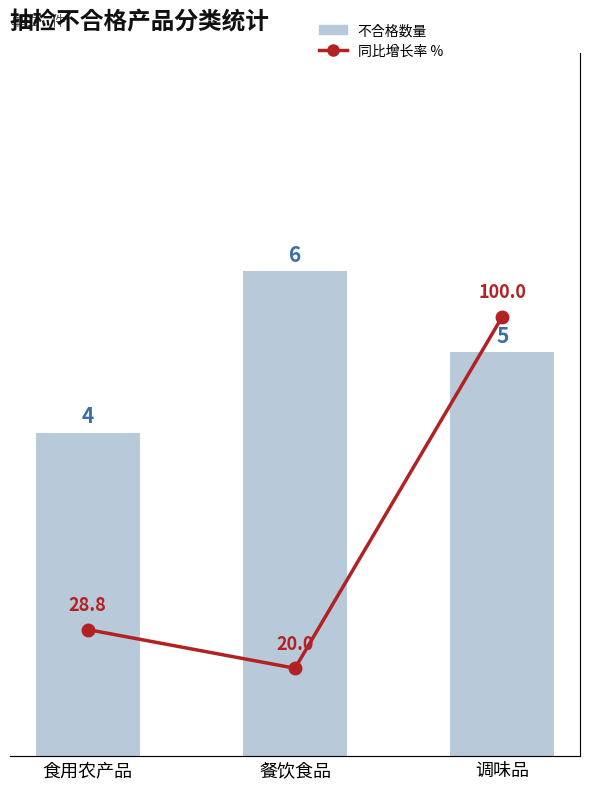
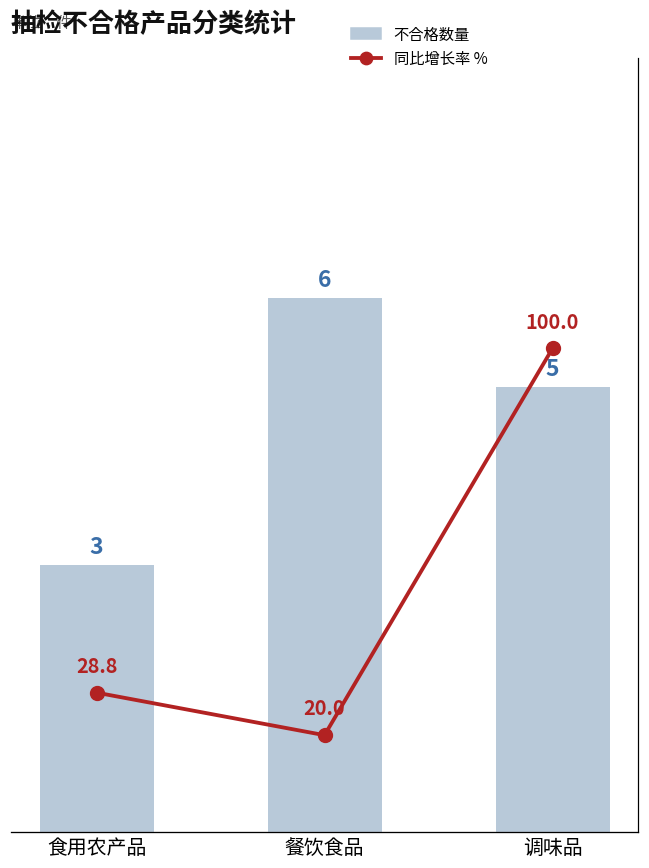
  {
    "不合格数量": {
-     "食用农产品": 4,
+     "食用农产品": 3,
      "餐饮食品": 6,
      "调味品": 5
    },
    "同比增长率 %": {
      "食用农产品": 28.8,
      "餐饮食品": 20.0,
      "调味品": 100.0
    }
  }
